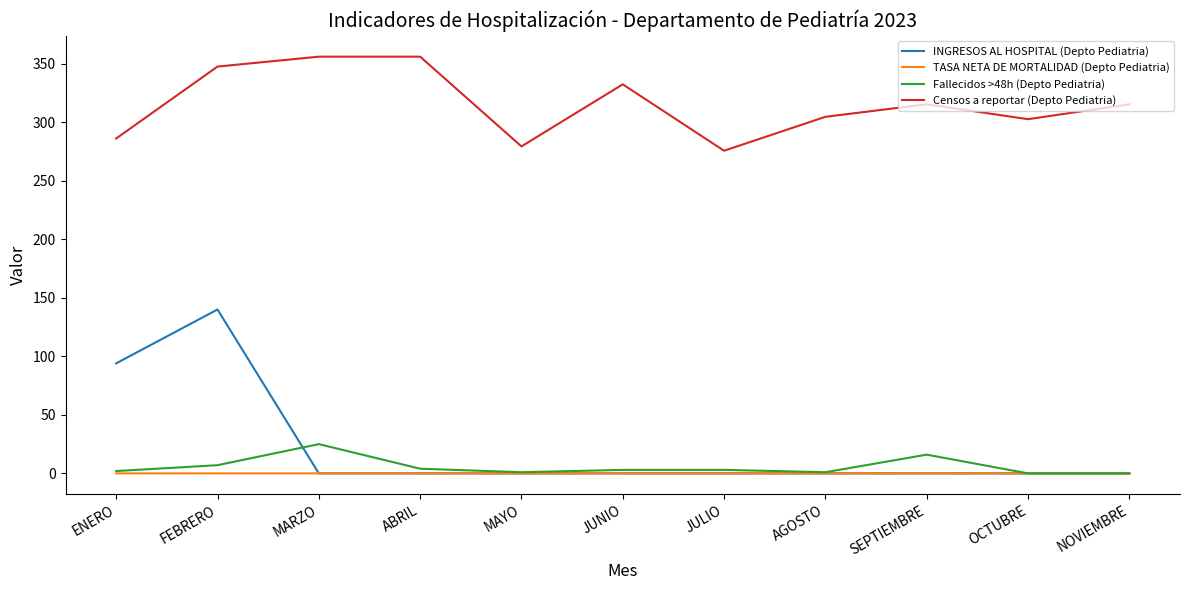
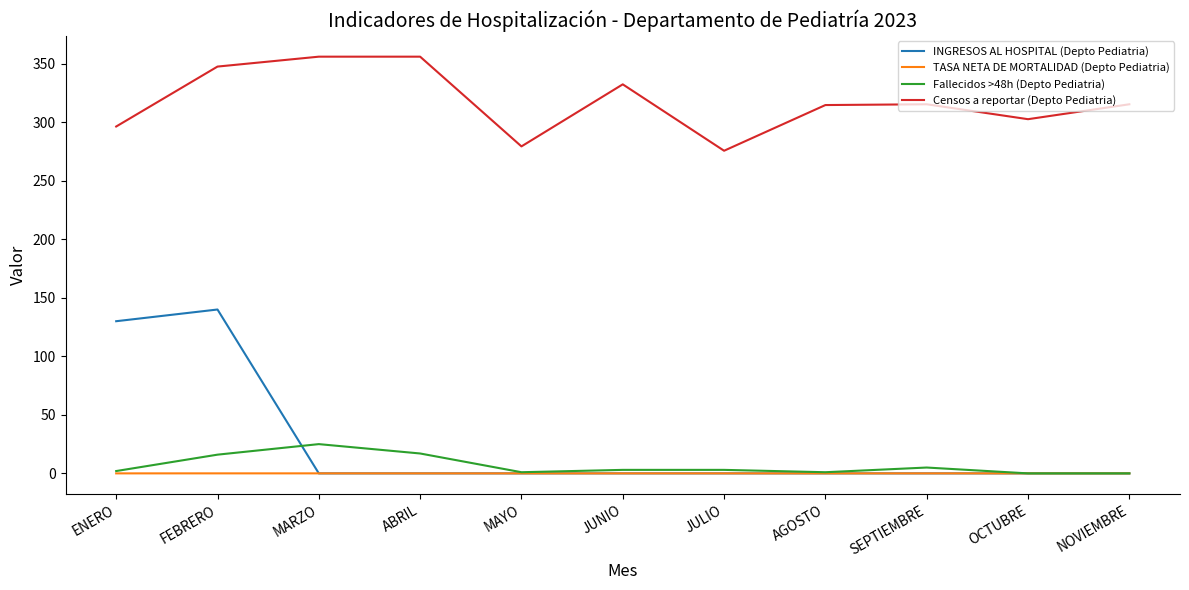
  {
    "INGRESOS AL HOSPITAL (Depto Pediatria)": {
-     "ENERO": 94,
+     "ENERO": 130,
      "FEBRERO": 140
    },
    "TASA NETA DE MORTALIDAD (Depto Pediatria)": {
      "FEBRERO": 0
    },
    "Fallecidos >48h (Depto Pediatria)": {
-     "FEBRERO": 7,
+     "FEBRERO": 16,
      "MARZO": 25,
-     "ABRIL": 4,
+     "ABRIL": 17,
      "JUNIO": 3,
      "JULIO": 3,
-     "SEPTIEMBRE": 16
+     "SEPTIEMBRE": 5
    },
    "Censos a reportar (Depto Pediatria)": {
-     "ENERO": 286,
+     "ENERO": 296,
      "FEBRERO": 348,
      "MARZO": 356,
      "ABRIL": 356,
      "MAYO": 279,
      "JUNIO": 332,
      "JULIO": 276,
-     "AGOSTO": 305,
+     "AGOSTO": 315,
      "OCTUBRE": 303
    }
  }
